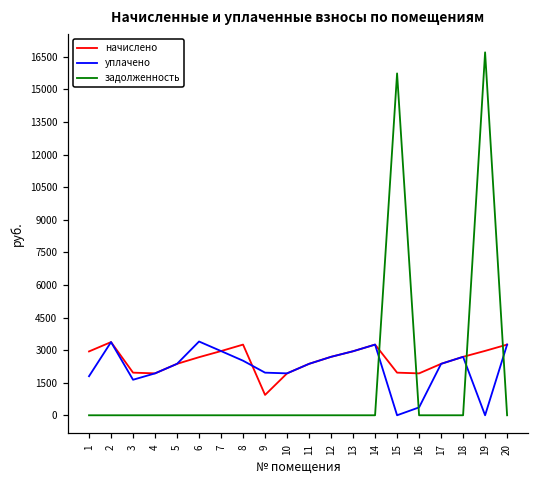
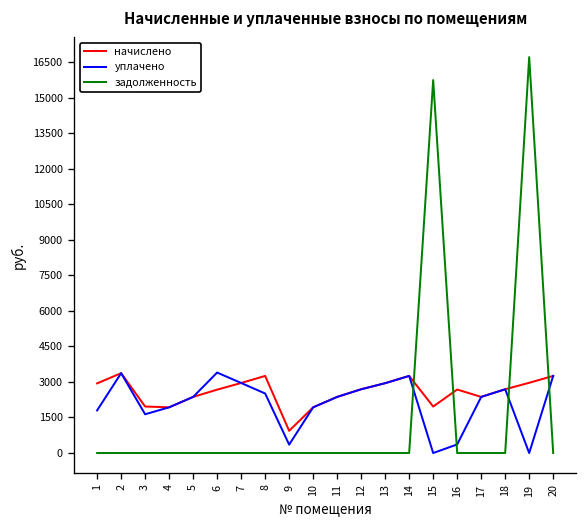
  {
    "начислено": {
      "1": 2900,
      "3": 2000,
      "6": 2700,
      "8": 3300,
      "9": 900,
      "15": 2000,
-     "16": 1900,
+     "16": 2700,
      "19": 3000
    },
    "уплачено": {
      "1": 1800,
      "3": 1600,
      "6": 3400,
      "8": 2500,
-     "9": 2000,
+     "9": 400,
      "15": 0,
      "16": 400,
      "19": 0
    },
    "задолженность": {
      "1": 0,
      "2": 0,
      "3": 0,
      "4": 0,
      "5": 0,
      "6": 0,
      "7": 0,
      "8": 0,
      "9": 0,
      "10": 0,
      "11": 0,
      "12": 0,
      "13": 0,
      "14": 0,
      "15": 15700,
      "16": 0,
      "17": 0,
      "18": 0,
      "19": 16700,
      "20": 0
    }
  }
